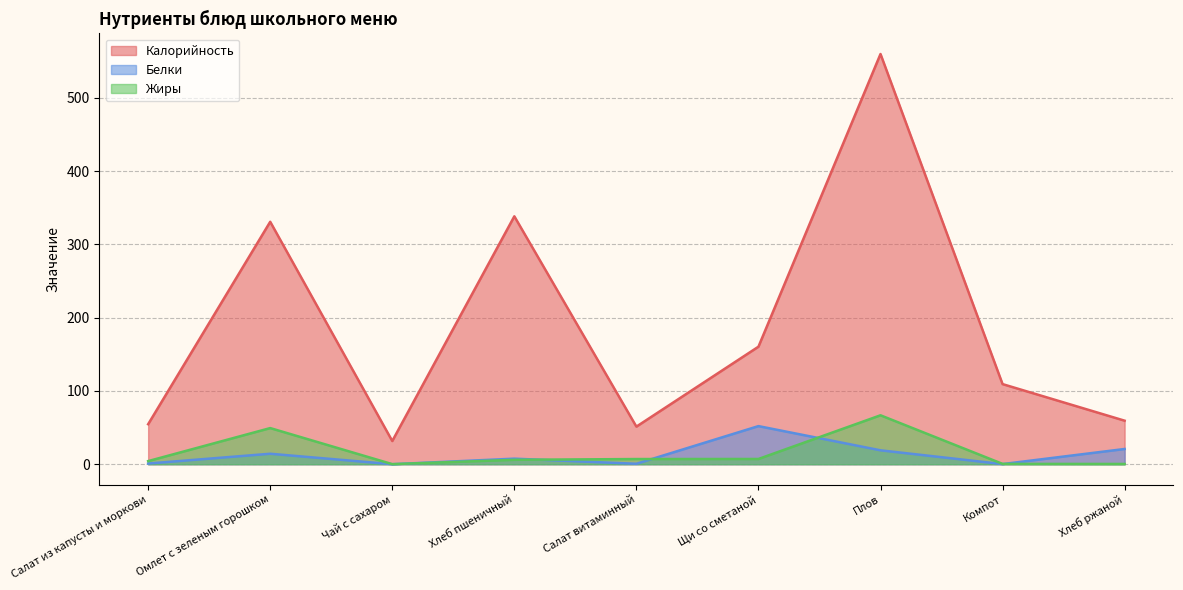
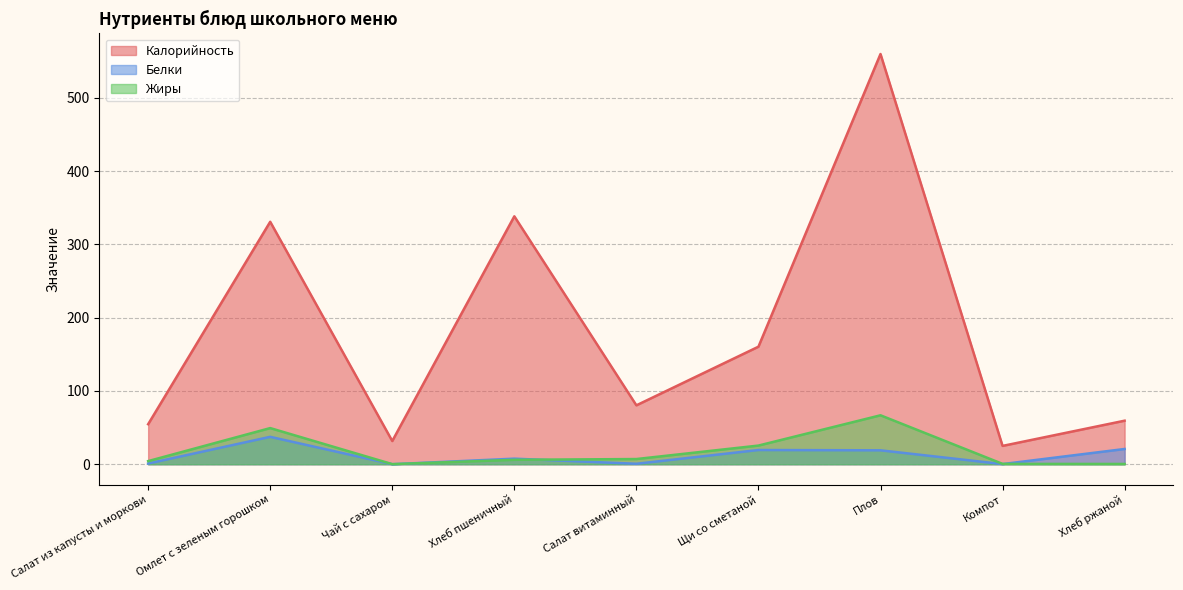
  {
    "Калорийность": {
      "Салат из капусты и моркови": 50,
      "Омлет с зеленым горошком": 330,
      "Чай с сахаром": 30,
      "Хлеб пшеничный": 340,
-     "Салат витаминный": 50,
+     "Салат витаминный": 80,
      "Щи со сметаной": 160,
      "Плов": 560,
-     "Компот": 110,
+     "Компот": 30,
      "Хлеб ржаной": 60
    },
    "Белки": {
-     "Омлет с зеленым горошком": 10,
+     "Омлет с зеленым горошком": 40,
      "Салат витаминный": 0,
-     "Щи со сметаной": 50,
+     "Щи со сметаной": 20,
      "Плов": 20,
      "Хлеб ржаной": 20
    },
    "Жиры": {
      "Омлет с зеленым горошком": 50,
      "Салат витаминный": 10,
-     "Щи со сметаной": 10,
+     "Щи со сметаной": 30,
      "Плов": 70,
      "Хлеб ржаной": 0
    }
  }
